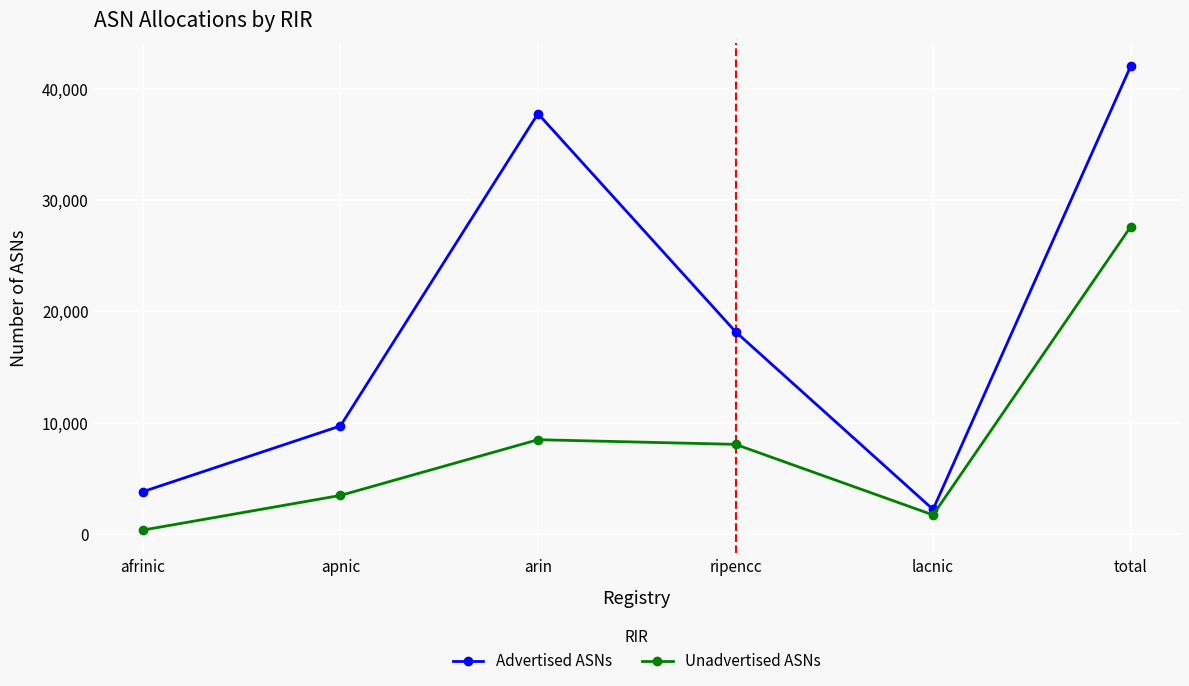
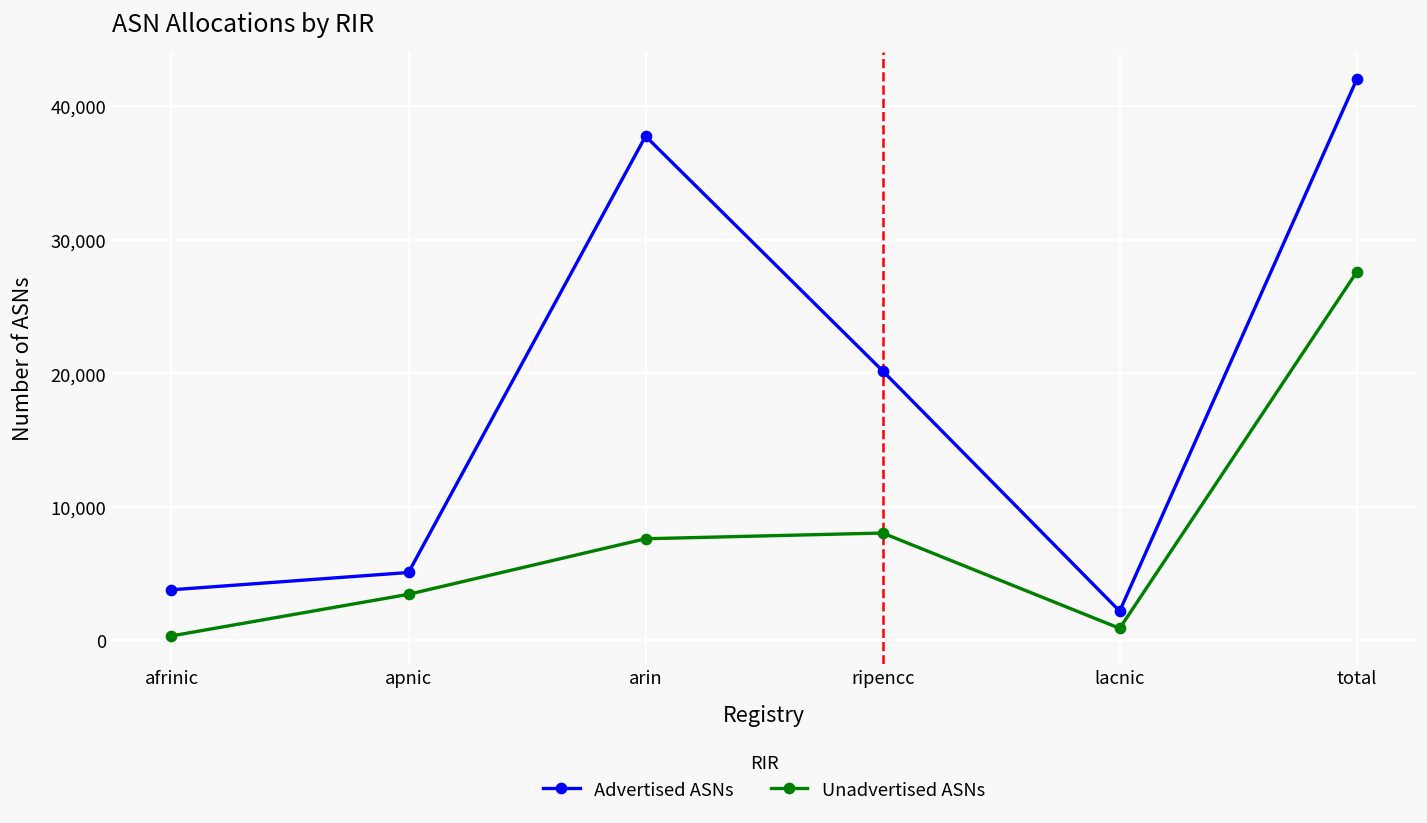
  {
    "Advertised ASNs": {
      "afrinic": "3,800",
-     "apnic": "9,700",
+     "apnic": "5,100",
      "arin": "37,800",
-     "ripencc": "18,200",
+     "ripencc": "20,200",
      "lacnic": "2,200",
      "total": "42,000"
    },
    "Unadvertised ASNs": {
      "afrinic": "300",
      "apnic": "3,500",
-     "arin": "8,500",
+     "arin": "7,600",
      "ripencc": "8,000",
-     "lacnic": "1,700",
+     "lacnic": "900",
      "total": "27,600"
    }
  }
